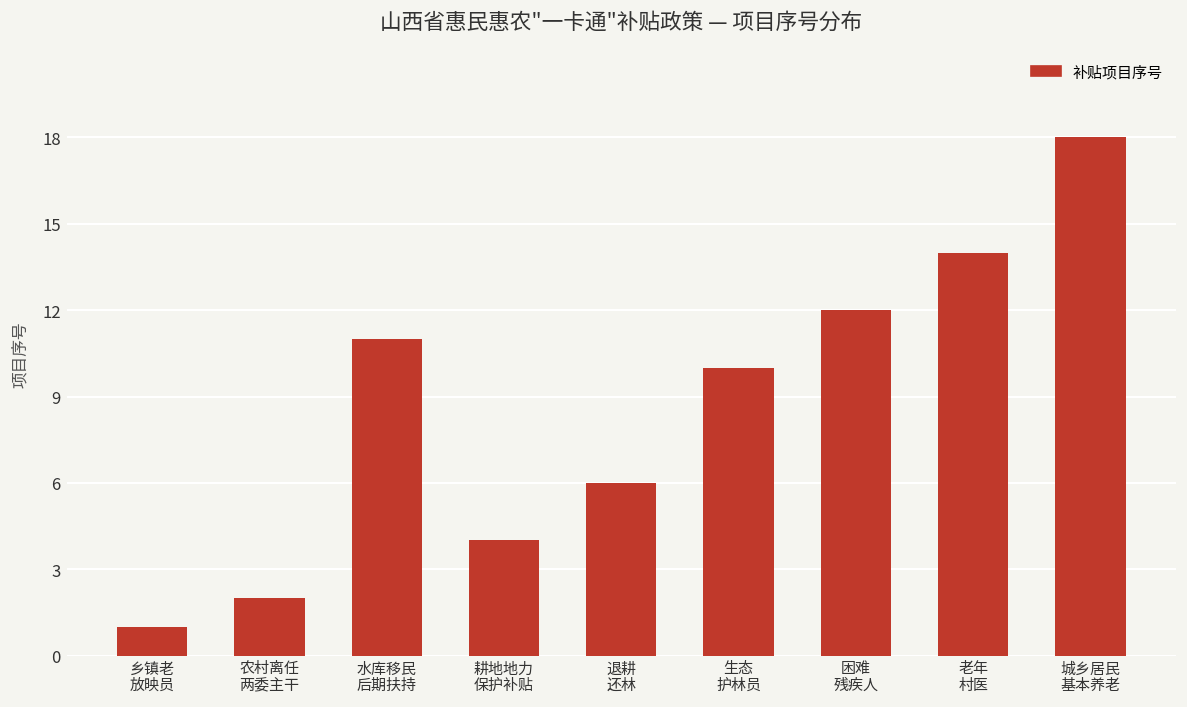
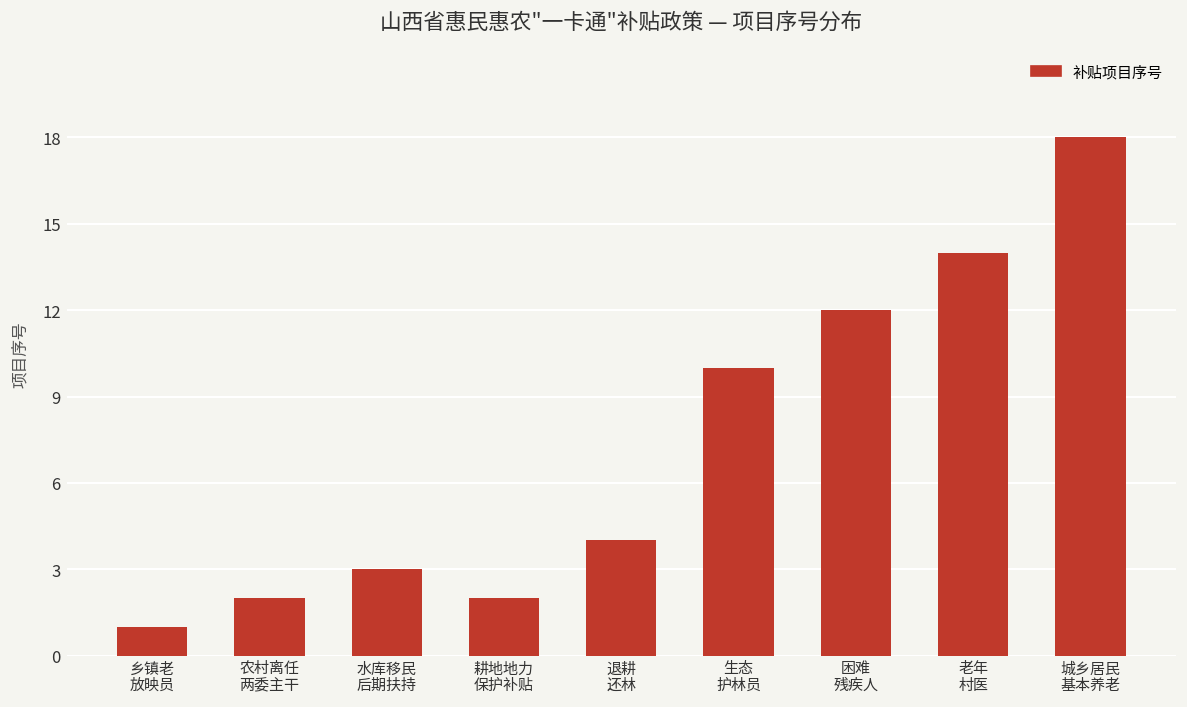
  {
    "乡镇老 放映员": 1,
    "农村离任 两委主干": 2,
-   "水库移民 后期扶持": 11,
-   "耕地地力 保护补贴": 4,
-   "退耕 还林": 6,
+   "水库移民 后期扶持": 3,
+   "耕地地力 保护补贴": 2,
+   "退耕 还林": 4,
    "生态 护林员": 10,
    "困难 残疾人": 12,
    "老年 村医": 14,
    "城乡居民 基本养老": 18
  }
